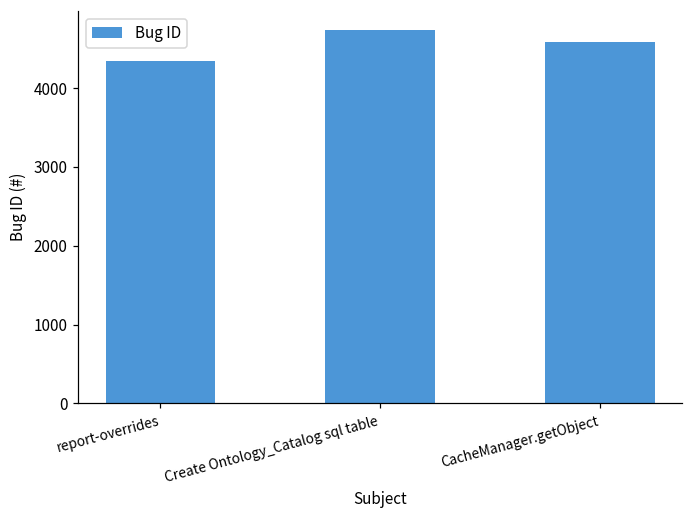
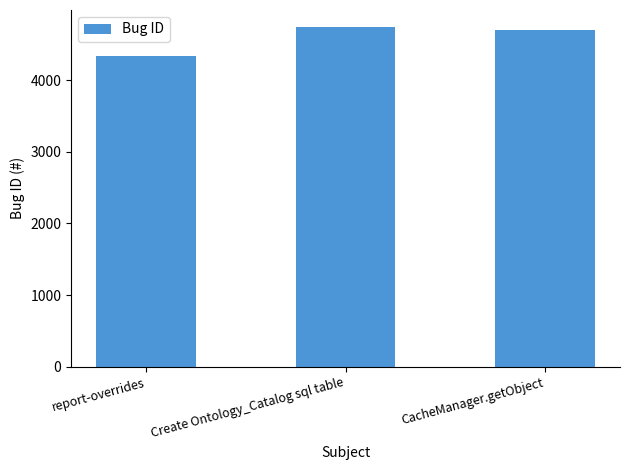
  {
    "report-overrides": 4300,
    "Create Ontology_Catalog sql table": 4700,
-   "CacheManager.getObject": 4600
+   "CacheManager.getObject": 4700
  }
